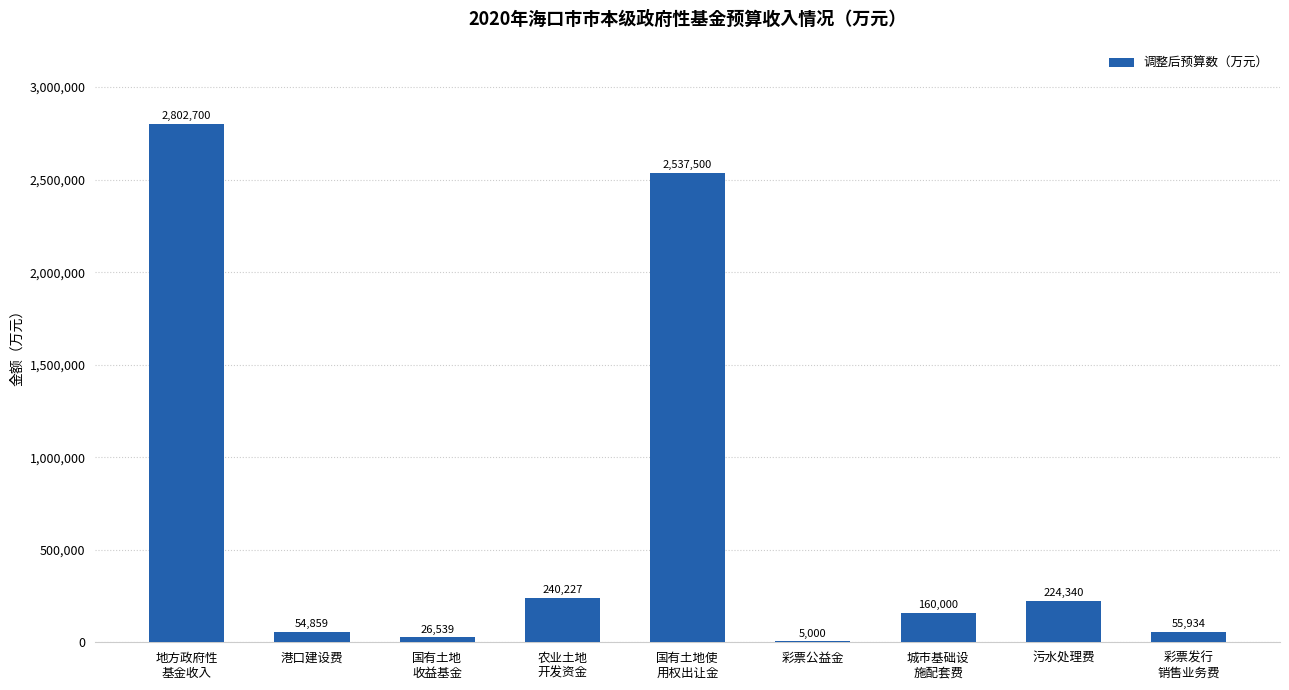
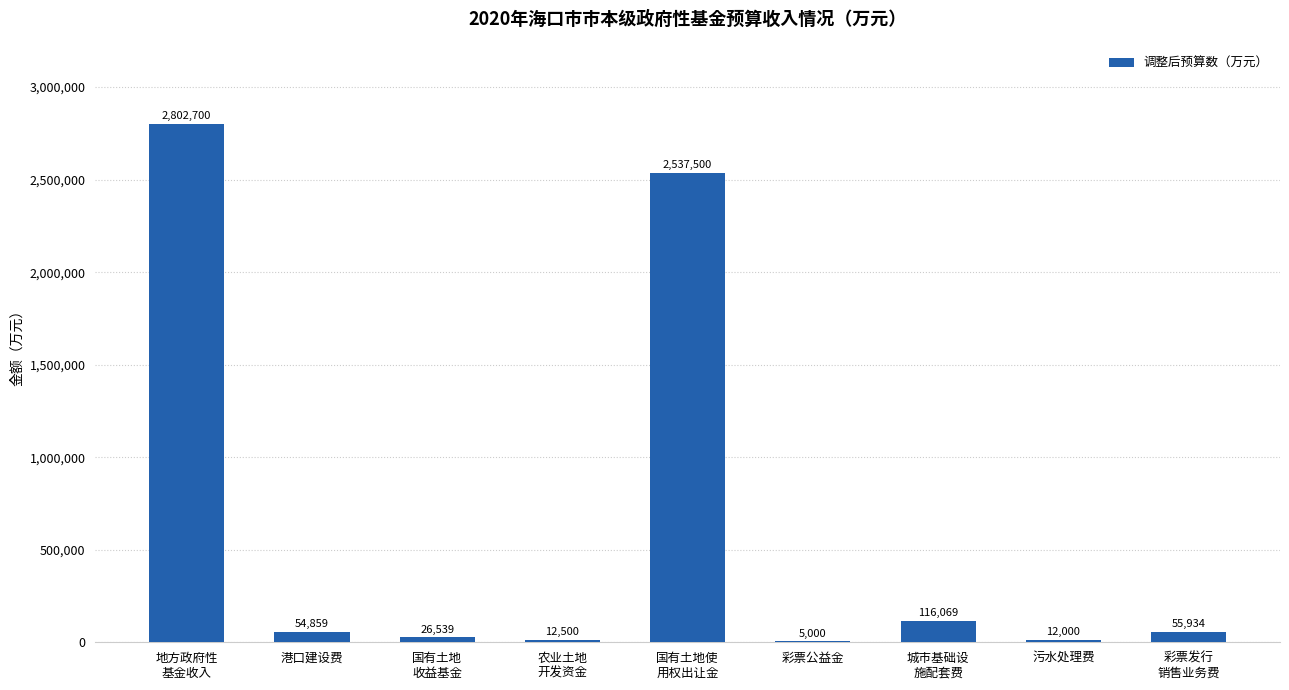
  {
    "地方政府性 基金收入": "2,802,700",
    "港口建设费": "54,859",
    "国有土地 收益基金": "26,539",
-   "农业土地 开发资金": "240,227",
+   "农业土地 开发资金": "12,500",
    "国有土地使 用权出让金": "2,537,500",
    "彩票公益金": "5,000",
-   "城市基础设 施配套费": "160,000",
-   "污水处理费": "224,340",
+   "城市基础设 施配套费": "116,069",
+   "污水处理费": "12,000",
    "彩票发行 销售业务费": "55,934"
  }
